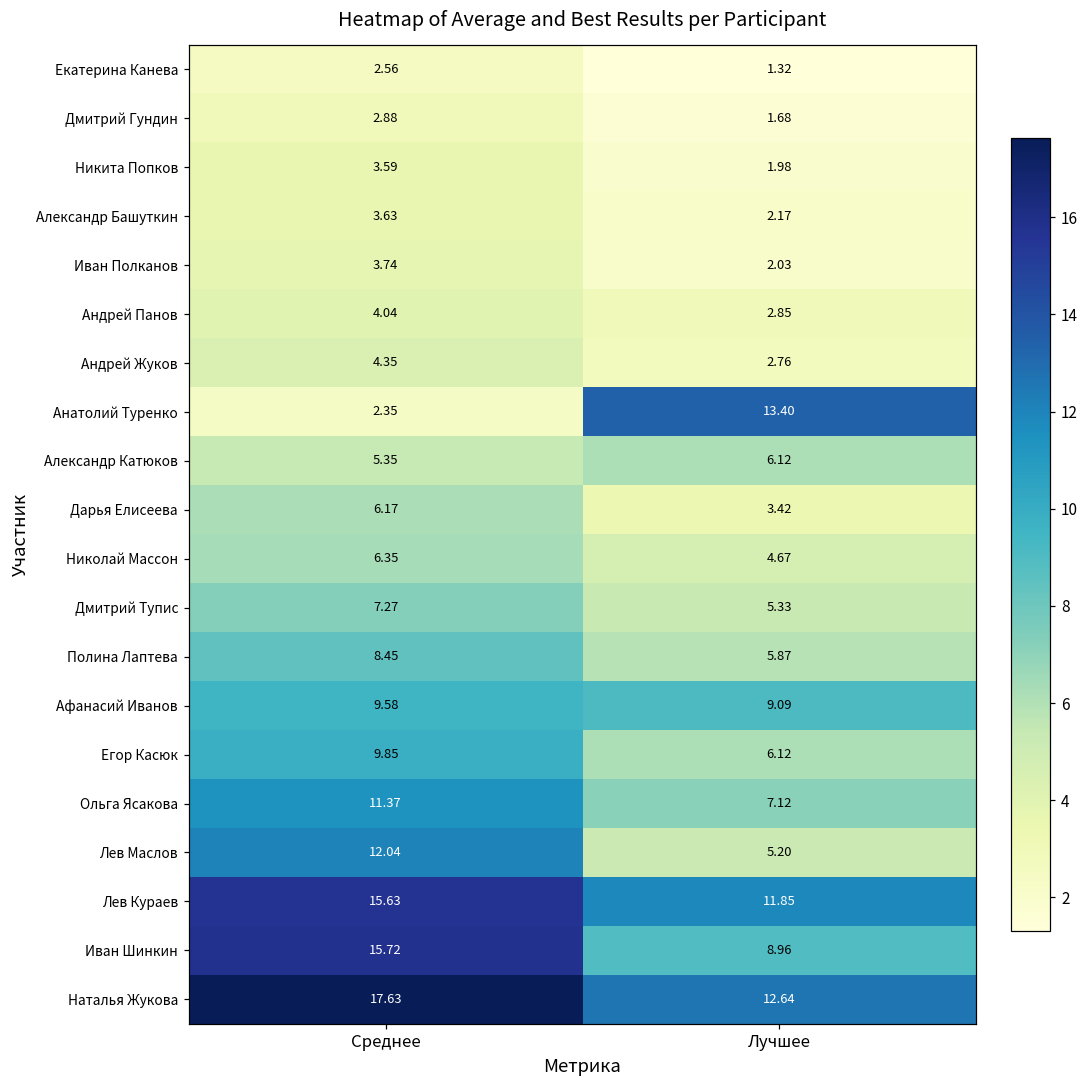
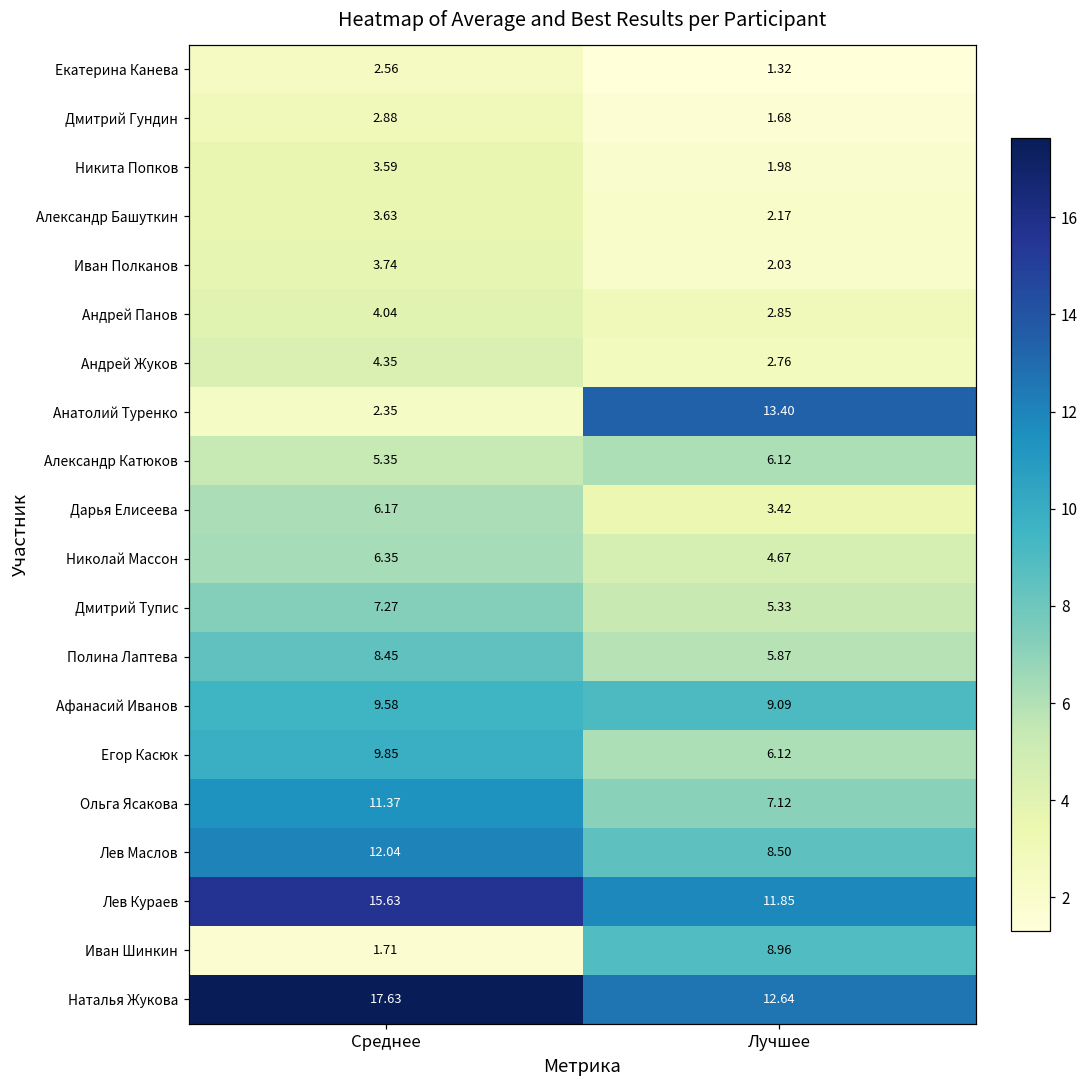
  {
    "Екатерина Канева": {
      "Среднее": 2.56,
      "Лучшее": 1.32
    },
    "Дмитрий Гундин": {
      "Среднее": 2.88,
      "Лучшее": 1.68
    },
    "Никита Попков": {
      "Среднее": 3.59,
      "Лучшее": 1.98
    },
    "Александр Башуткин": {
      "Среднее": 3.63,
      "Лучшее": 2.17
    },
    "Иван Полканов": {
      "Среднее": 3.74,
      "Лучшее": 2.03
    },
    "Андрей Панов": {
      "Среднее": 4.04,
      "Лучшее": 2.85
    },
    "Андрей Жуков": {
      "Среднее": 4.35,
      "Лучшее": 2.76
    },
    "Анатолий Туренко": {
      "Среднее": 2.35,
      "Лучшее": 13.40
    },
    "Александр Катюков": {
      "Среднее": 5.35,
      "Лучшее": 6.12
    },
    "Дарья Елисеева": {
      "Среднее": 6.17,
      "Лучшее": 3.42
    },
    "Николай Массон": {
      "Среднее": 6.35,
      "Лучшее": 4.67
    },
    "Дмитрий Тупис": {
      "Среднее": 7.27,
      "Лучшее": 5.33
    },
    "Полина Лаптева": {
      "Среднее": 8.45,
      "Лучшее": 5.87
    },
    "Афанасий Иванов": {
      "Среднее": 9.58,
      "Лучшее": 9.09
    },
    "Егор Касюк": {
      "Среднее": 9.85,
      "Лучшее": 6.12
    },
    "Ольга Ясакова": {
      "Среднее": 11.37,
      "Лучшее": 7.12
    },
    "Лев Маслов": {
      "Среднее": 12.04,
-     "Лучшее": 5.20
+     "Лучшее": 8.50
    },
    "Лев Кураев": {
      "Среднее": 15.63,
      "Лучшее": 11.85
    },
    "Иван Шинкин": {
-     "Среднее": 15.72,
+     "Среднее": 1.71,
      "Лучшее": 8.96
    },
    "Наталья Жукова": {
      "Среднее": 17.63,
      "Лучшее": 12.64
    }
  }
